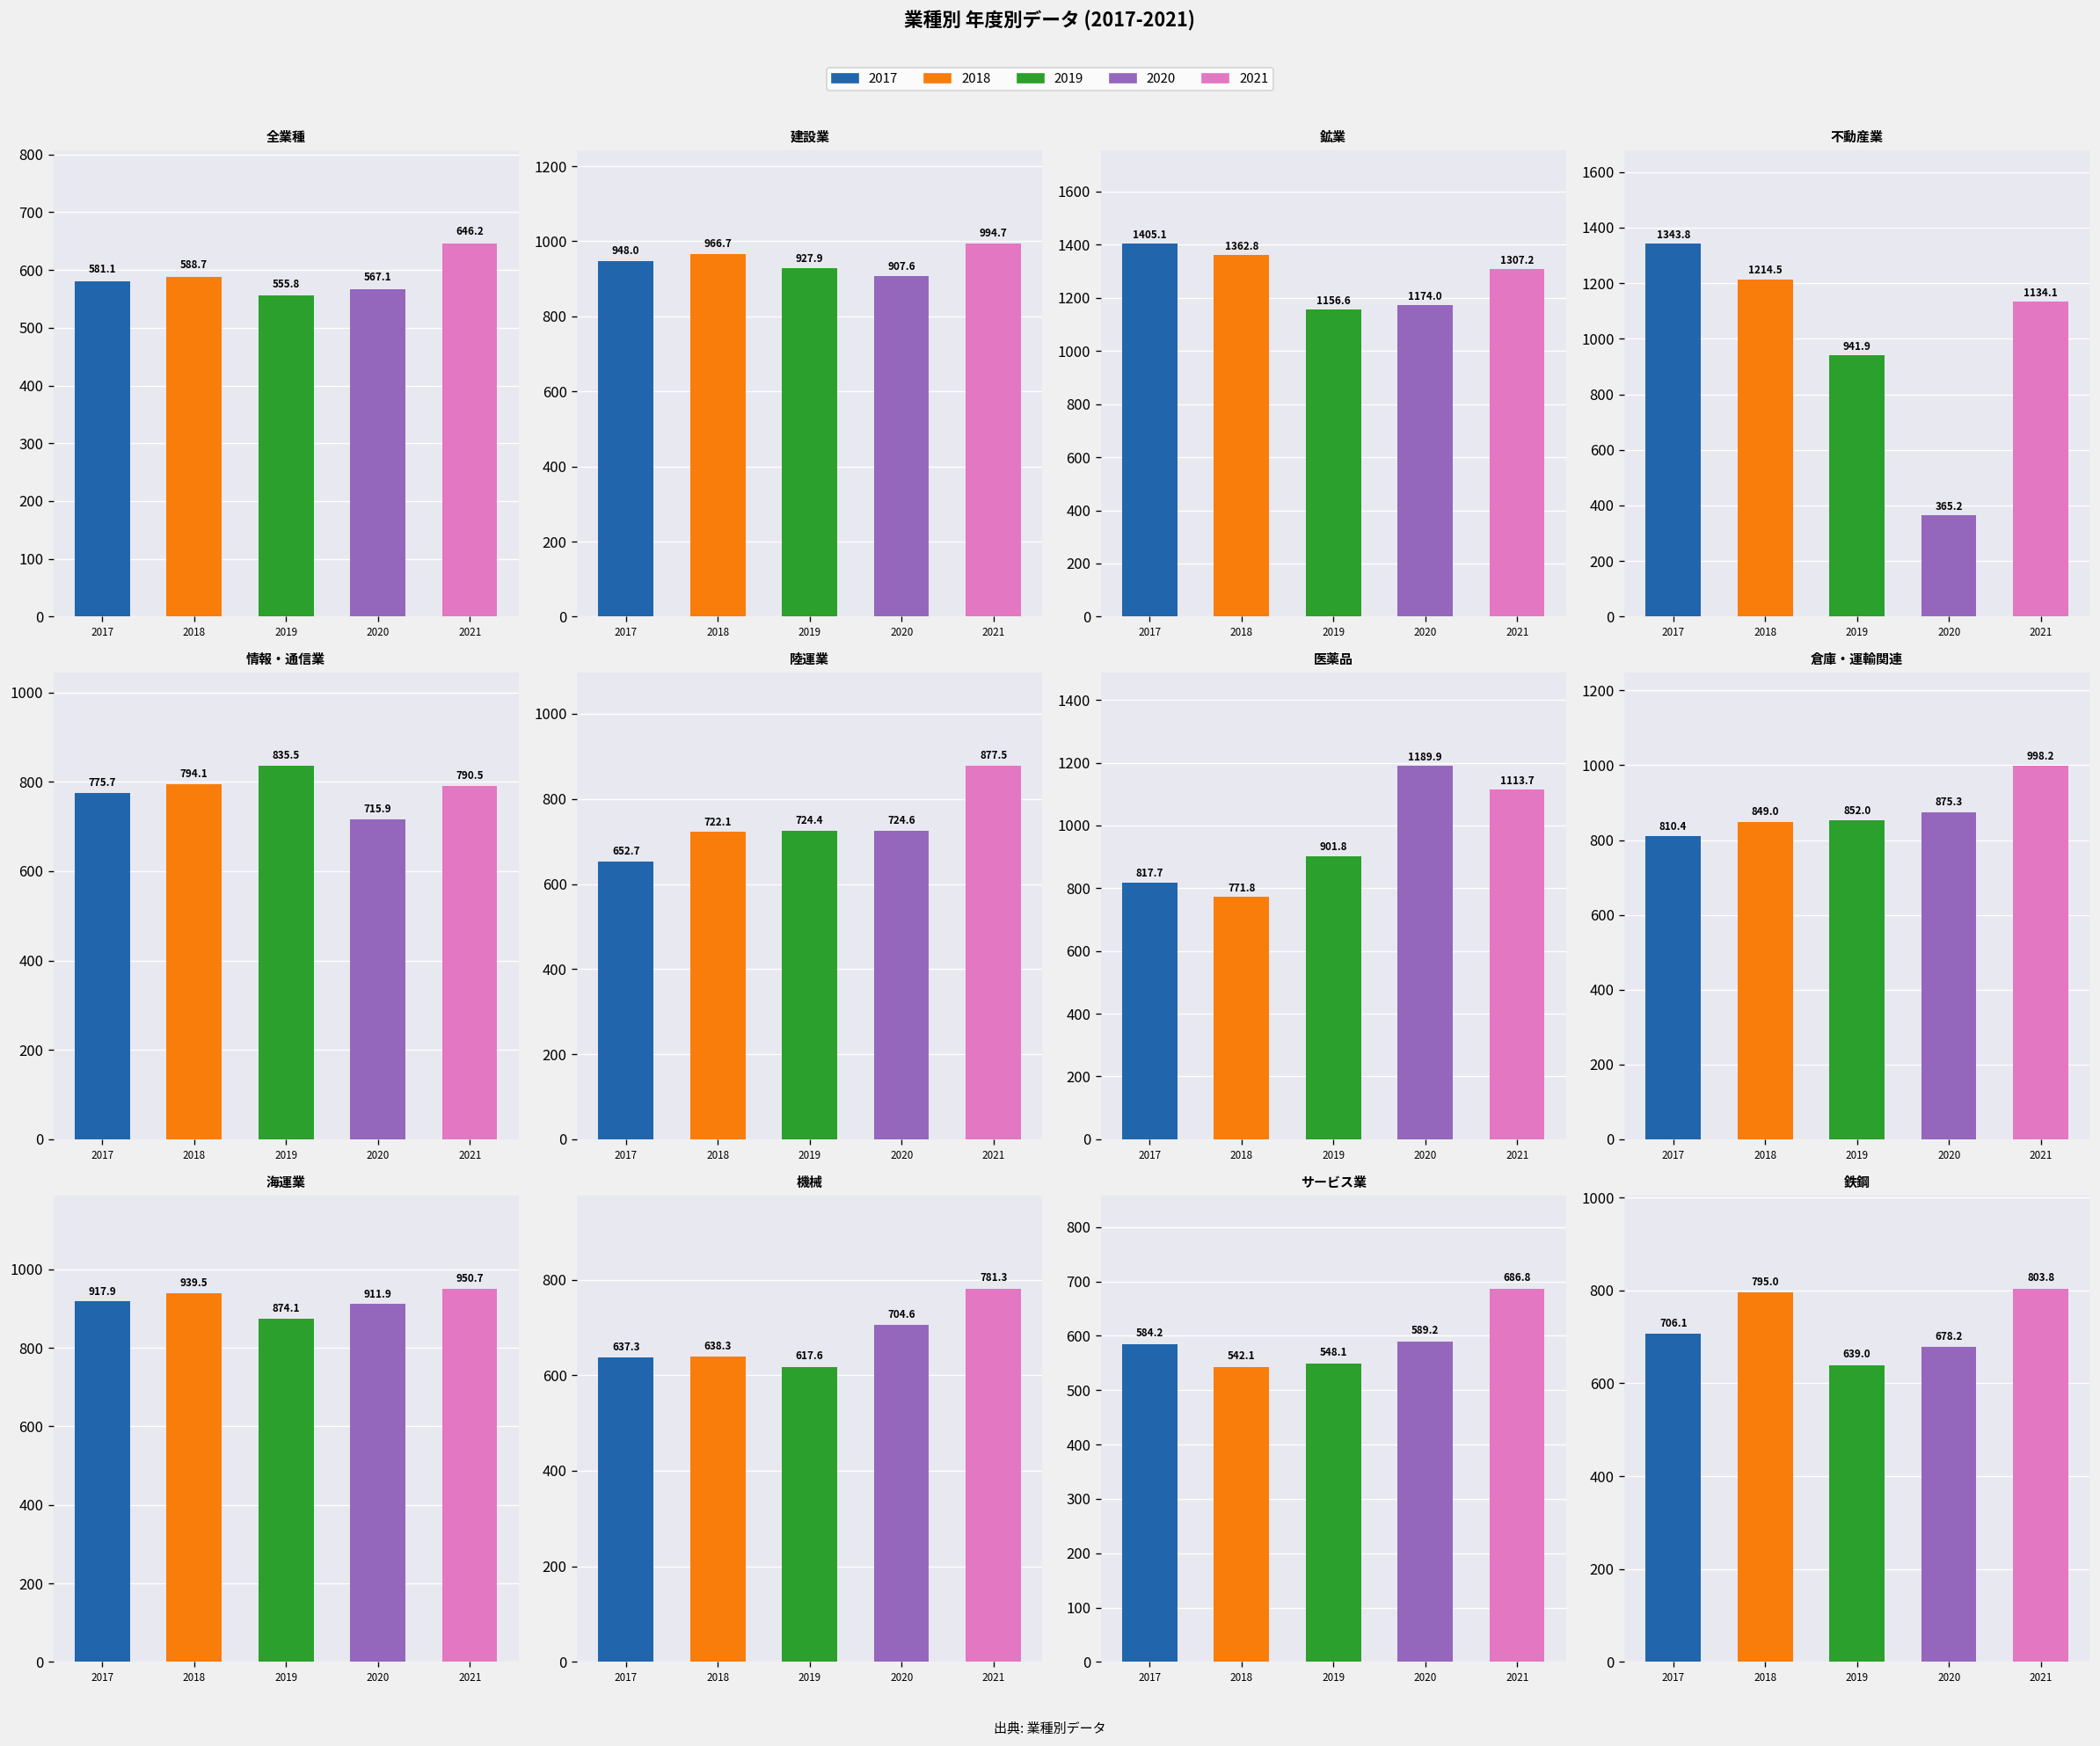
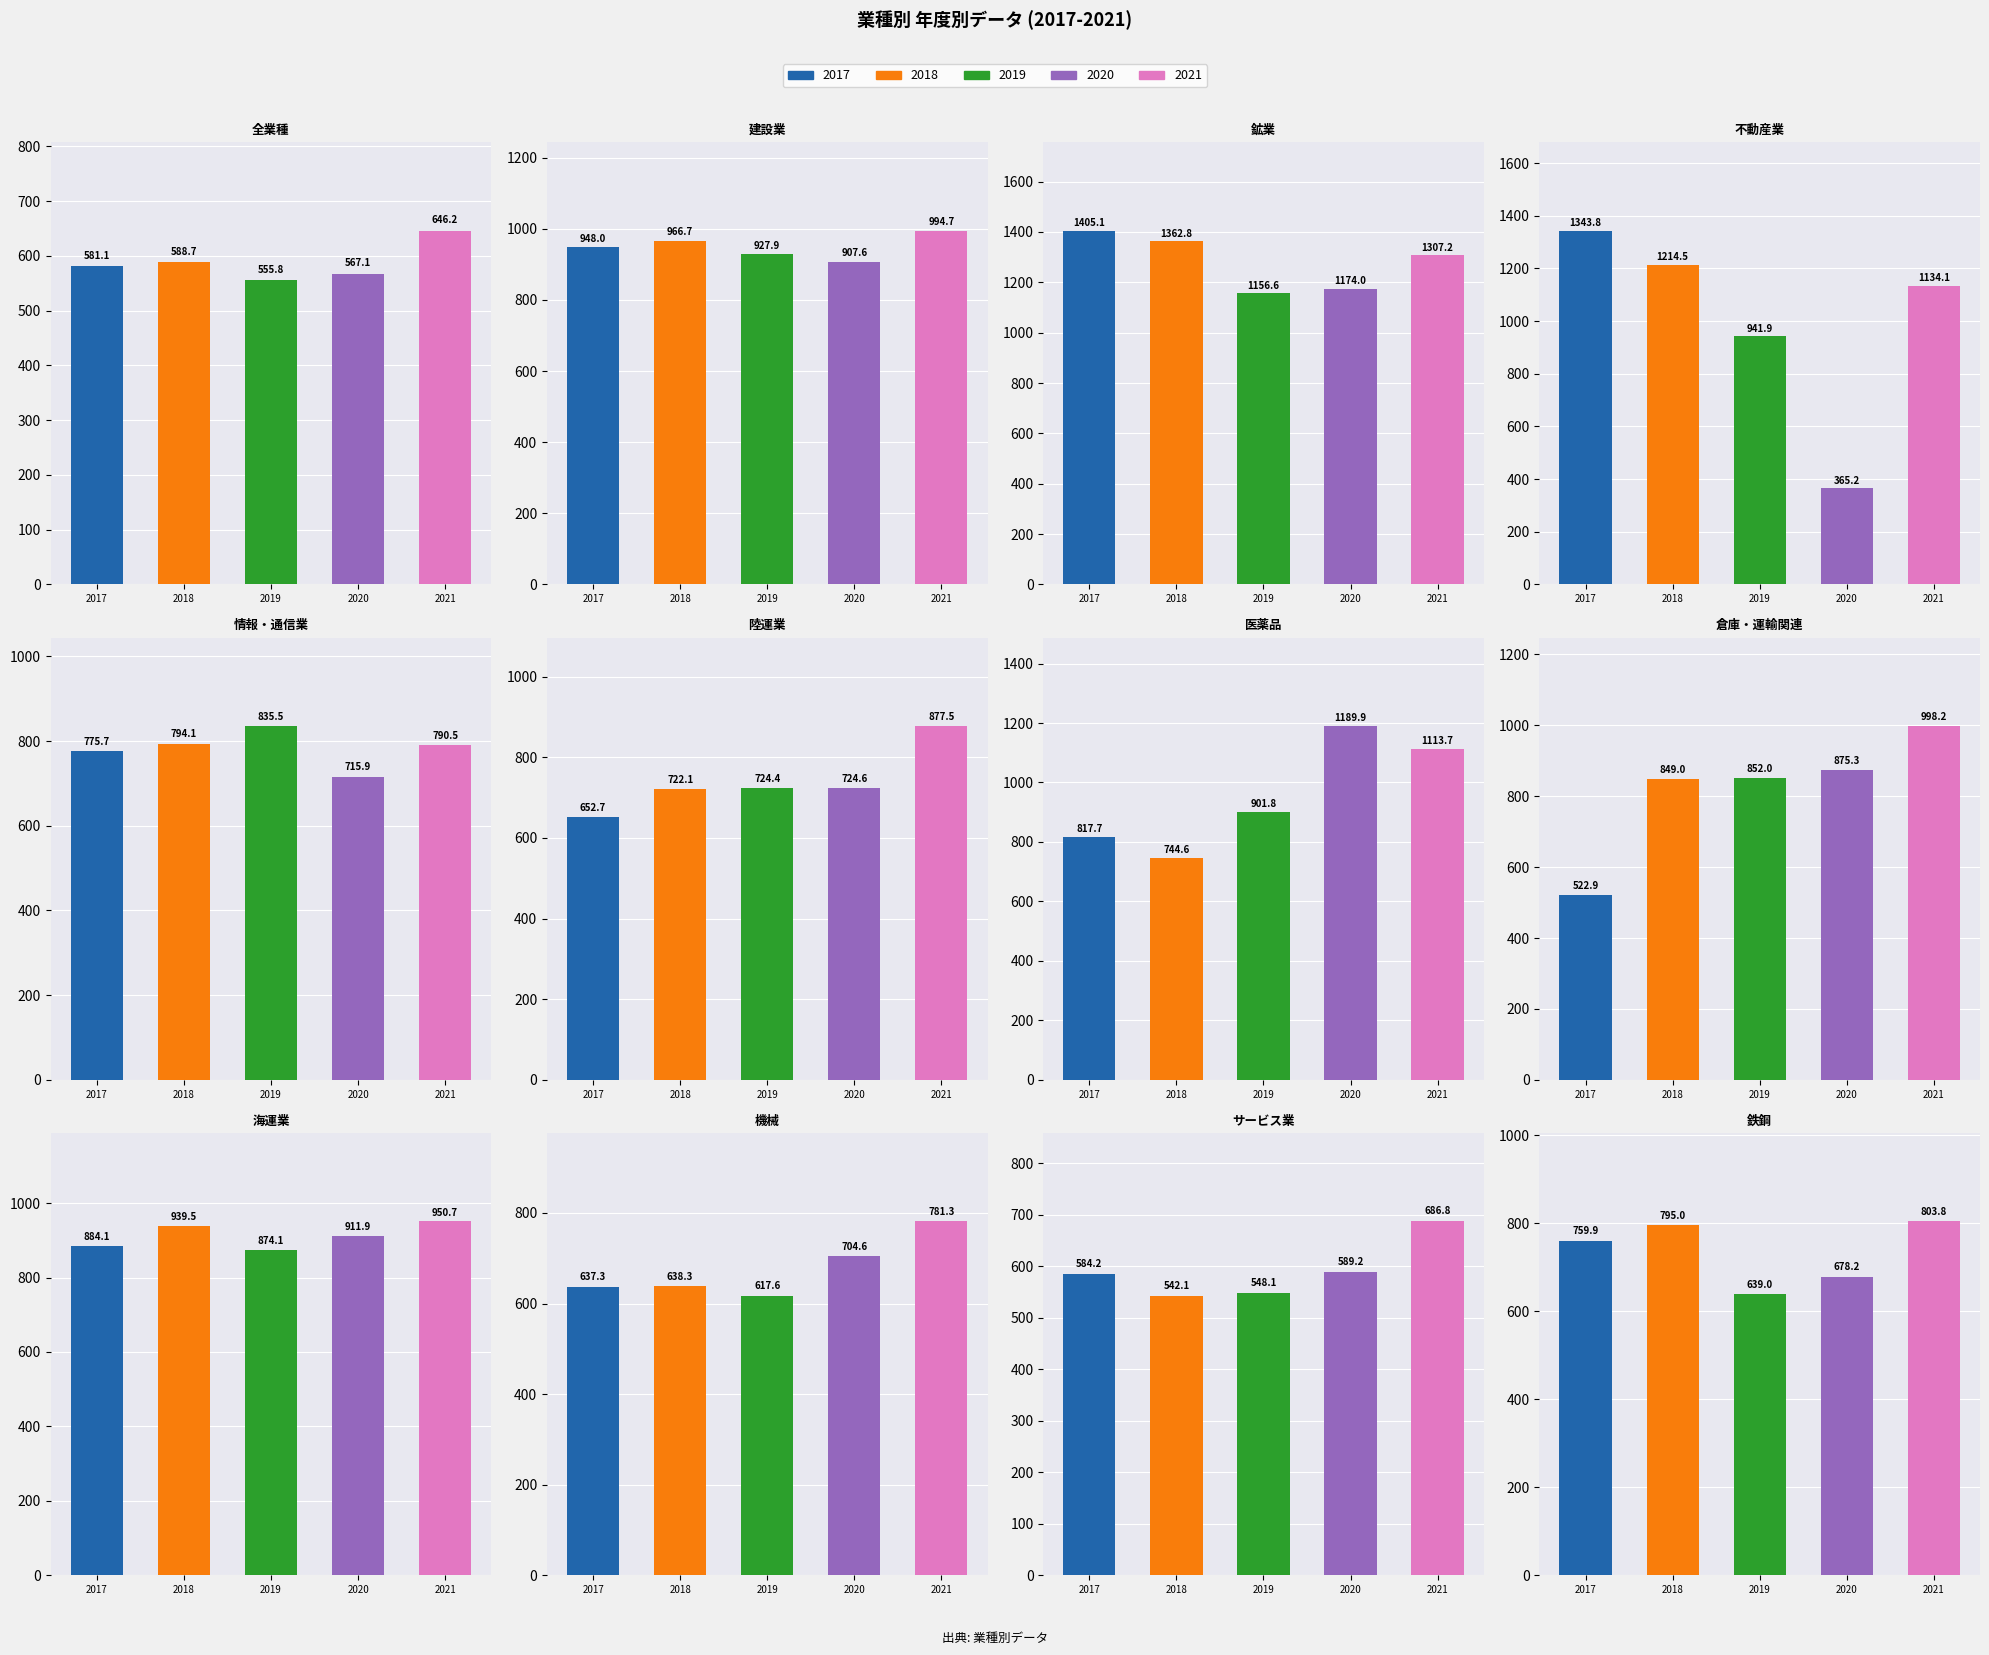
  {
    "全業種": {
      "2017": 581.1,
      "2018": 588.7,
      "2019": 555.8,
      "2020": 567.1,
      "2021": 646.2
    },
    "建設業": {
      "2017": 948.0,
      "2018": 966.7,
      "2019": 927.9,
      "2020": 907.6,
      "2021": 994.7
    },
    "鉱業": {
      "2017": 1405.1,
      "2018": 1362.8,
      "2019": 1156.6,
      "2020": 1174.0,
      "2021": 1307.2
    },
    "不動産業": {
      "2017": 1343.8,
      "2018": 1214.5,
      "2019": 941.9,
      "2020": 365.2,
      "2021": 1134.1
    },
    "情報・通信業": {
      "2017": 775.7,
      "2018": 794.1,
      "2019": 835.5,
      "2020": 715.9,
      "2021": 790.5
    },
    "陸運業": {
      "2017": 652.7,
      "2018": 722.1,
      "2019": 724.4,
      "2020": 724.6,
      "2021": 877.5
    },
    "医薬品": {
      "2017": 817.7,
-     "2018": 771.8,
+     "2018": 744.6,
      "2019": 901.8,
      "2020": 1189.9,
      "2021": 1113.7
    },
    "倉庫・運輸関連": {
-     "2017": 810.4,
+     "2017": 522.9,
      "2018": 849.0,
      "2019": 852.0,
      "2020": 875.3,
      "2021": 998.2
    },
    "海運業": {
-     "2017": 917.9,
+     "2017": 884.1,
      "2018": 939.5,
      "2019": 874.1,
      "2020": 911.9,
      "2021": 950.7
    },
    "機械": {
      "2017": 637.3,
      "2018": 638.3,
      "2019": 617.6,
      "2020": 704.6,
      "2021": 781.3
    },
    "サービス業": {
      "2017": 584.2,
      "2018": 542.1,
      "2019": 548.1,
      "2020": 589.2,
      "2021": 686.8
    },
    "鉄鋼": {
-     "2017": 706.1,
+     "2017": 759.9,
      "2018": 795.0,
      "2019": 639.0,
      "2020": 678.2,
      "2021": 803.8
    }
  }
